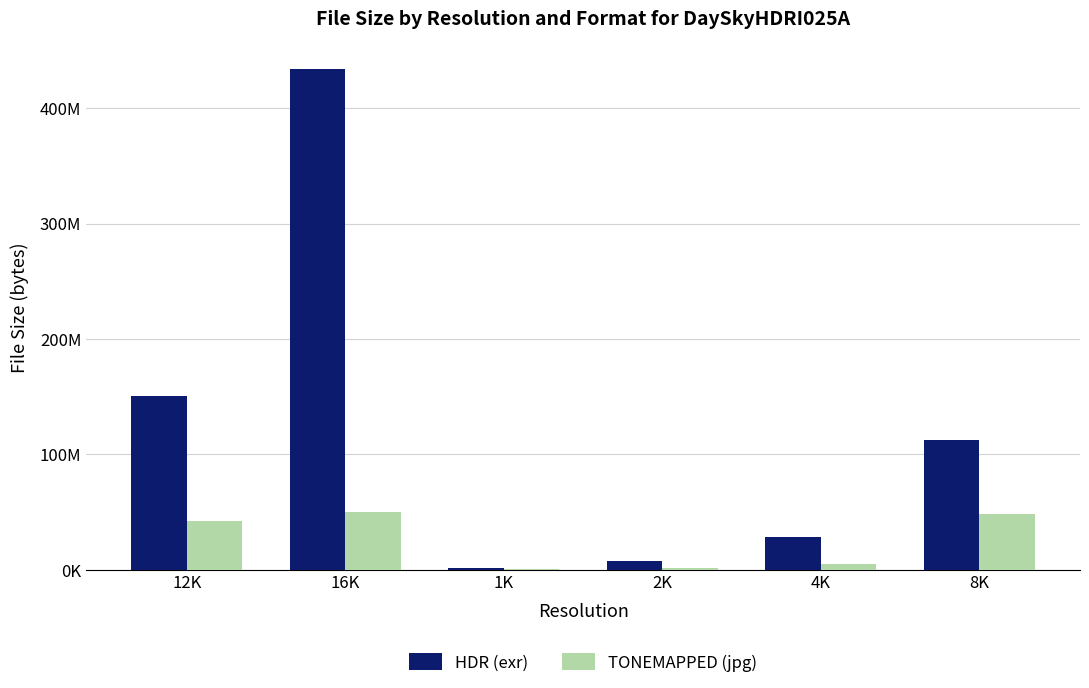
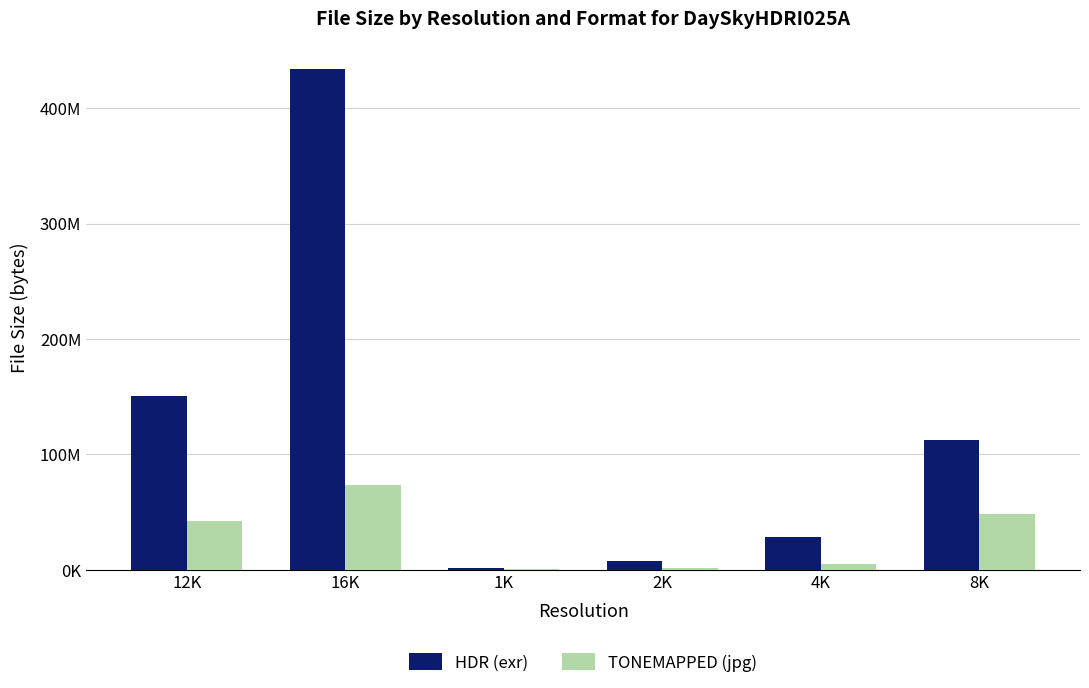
  {
    "HDR (exr)": {
      "12K": 151000000,
      "16K": 434000000,
      "2K": 7000000,
      "4K": 29000000,
      "8K": 112000000
    },
    "TONEMAPPED (jpg)": {
      "12K": 43000000,
-     "16K": 50000000,
+     "16K": 73000000,
      "4K": 5000000,
      "8K": 48000000
    }
  }
